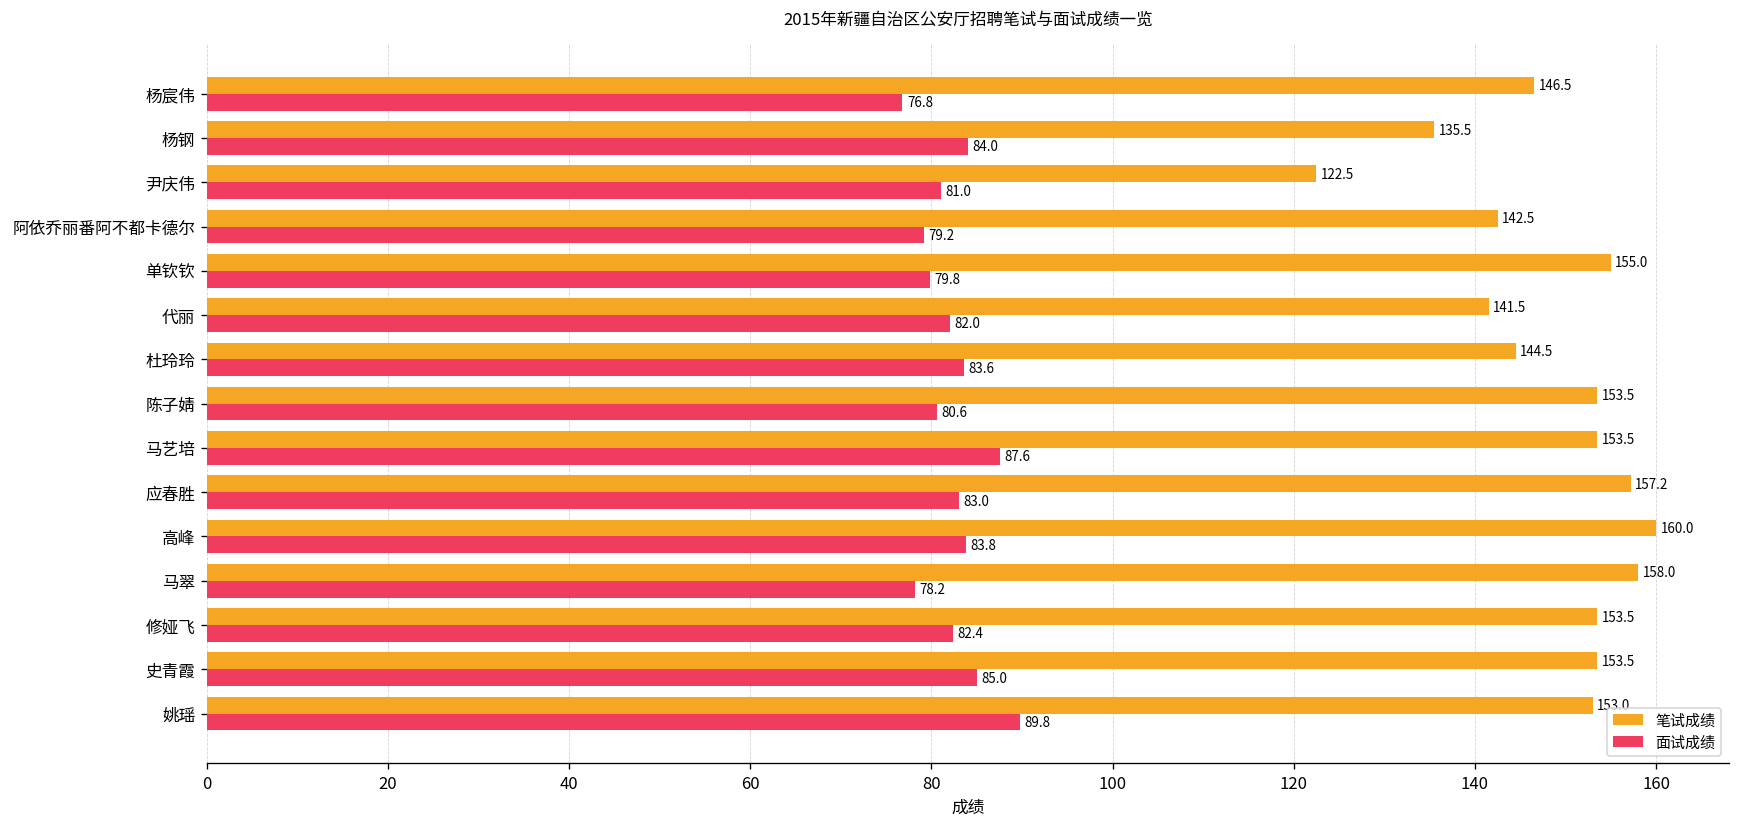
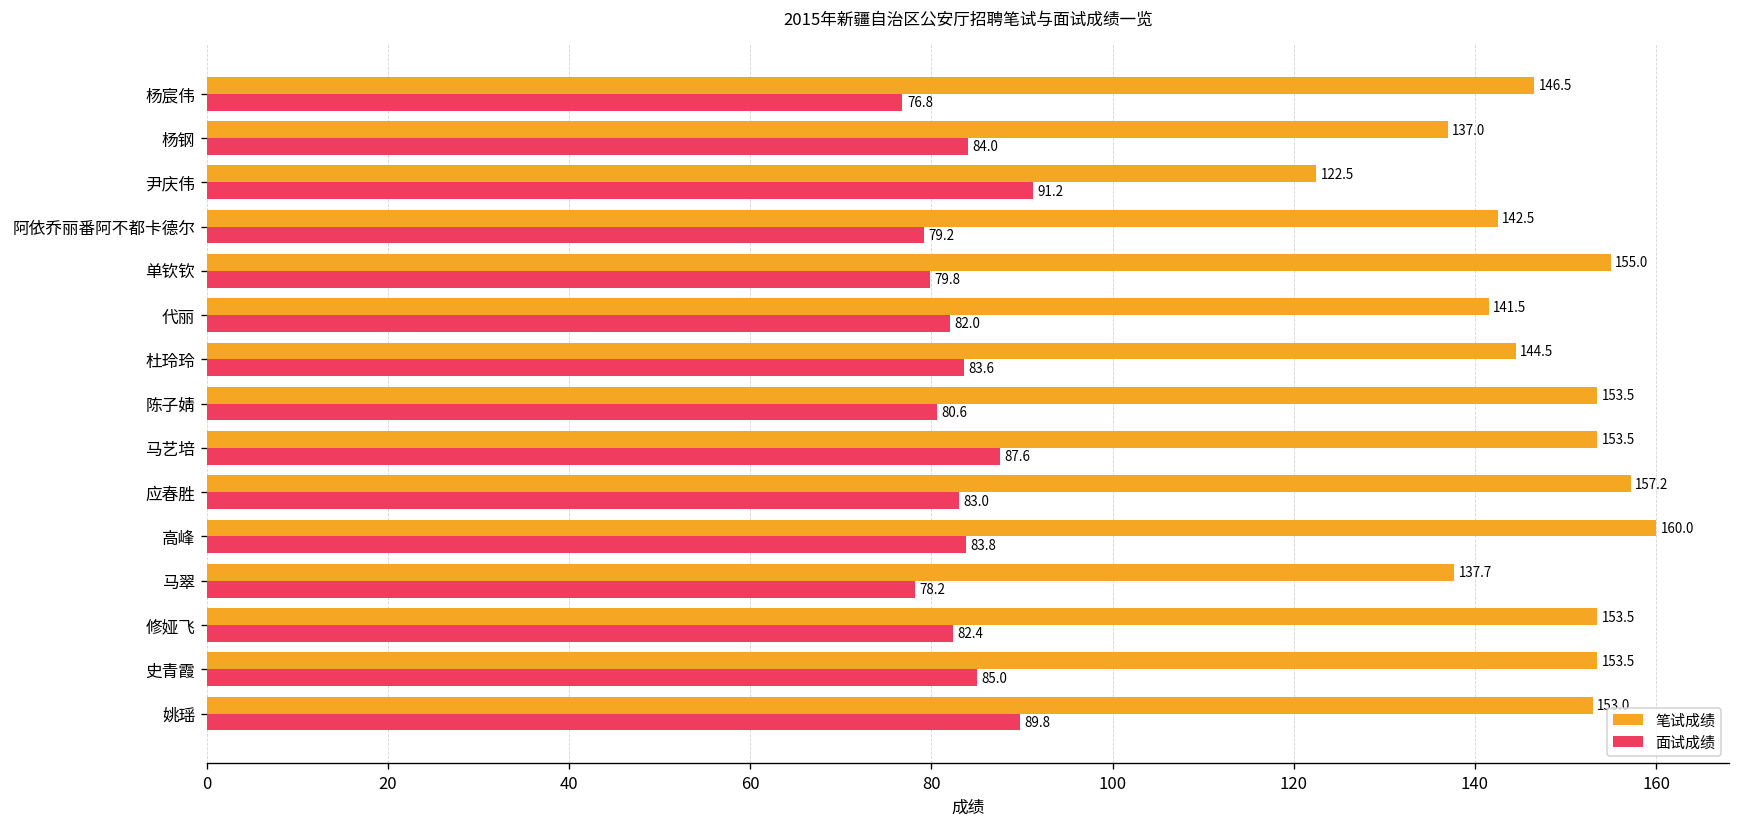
  {
    "笔试成绩": {
      "杨宸伟": 146.5,
-     "杨钢": 135.5,
+     "杨钢": 137.0,
      "尹庆伟": 122.5,
      "阿依乔丽番阿不都卡德尔": 142.5,
      "单钦钦": 155.0,
      "代丽": 141.5,
      "杜玲玲": 144.5,
      "陈子婧": 153.5,
      "马艺培": 153.5,
      "应春胜": 157.2,
      "高峰": 160.0,
-     "马翠": 158.0,
+     "马翠": 137.7,
      "修娅飞": 153.5,
      "史青霞": 153.5
    },
    "面试成绩": {
      "杨宸伟": 76.8,
      "杨钢": 84.0,
-     "尹庆伟": 81.0,
+     "尹庆伟": 91.2,
      "阿依乔丽番阿不都卡德尔": 79.2,
      "单钦钦": 79.8,
      "代丽": 82.0,
      "杜玲玲": 83.6,
      "陈子婧": 80.6,
      "马艺培": 87.6,
      "应春胜": 83.0,
      "高峰": 83.8,
      "马翠": 78.2,
      "修娅飞": 82.4,
      "史青霞": 85.0,
      "姚瑶": 89.8
    }
  }
